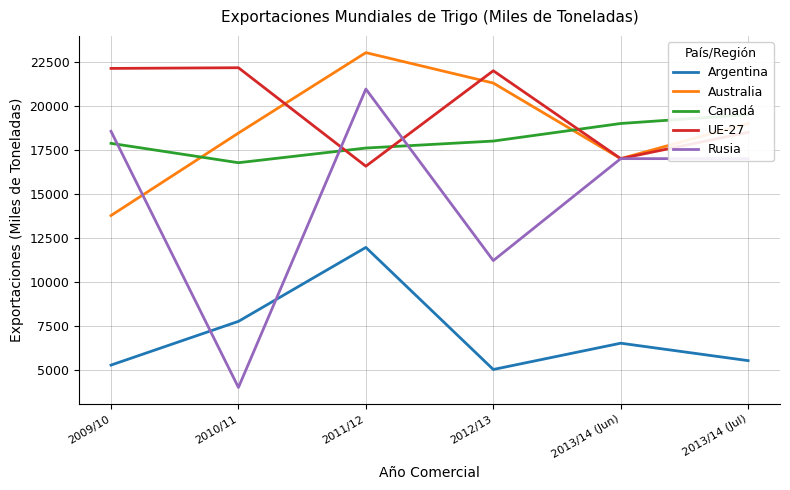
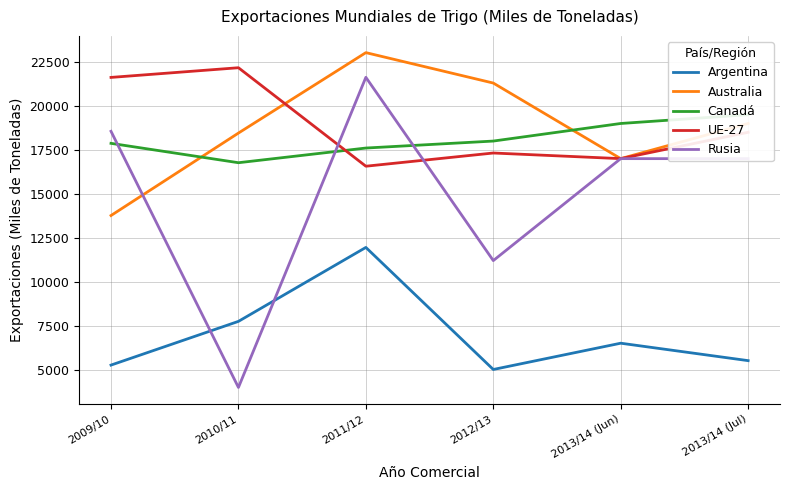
  {
    "Argentina": {
      "2009/10": 5300,
      "2010/11": 7700,
      "2011/12": 11900,
      "2012/13": 5000,
      "2013/14 (Jun)": 6500,
      "2013/14 (Jul)": 5500
    },
    "Australia": {
      "2009/10": 13800,
      "2010/11": 18500,
      "2011/12": 23000,
      "2012/13": 21300
    },
    "Canadá": {
      "2009/10": 17900,
      "2010/11": 16800,
      "2011/12": 17600,
      "2012/13": 18000,
      "2013/14 (Jun)": 19000
    },
    "UE-27": {
-     "2009/10": 22100,
+     "2009/10": 21600,
      "2010/11": 22200,
      "2011/12": 16600,
-     "2012/13": 22000
+     "2012/13": 17300
    },
    "Rusia": {
      "2009/10": 18600,
      "2010/11": 4000,
-     "2011/12": 21000,
+     "2011/12": 21600,
      "2012/13": 11200
    }
  }
